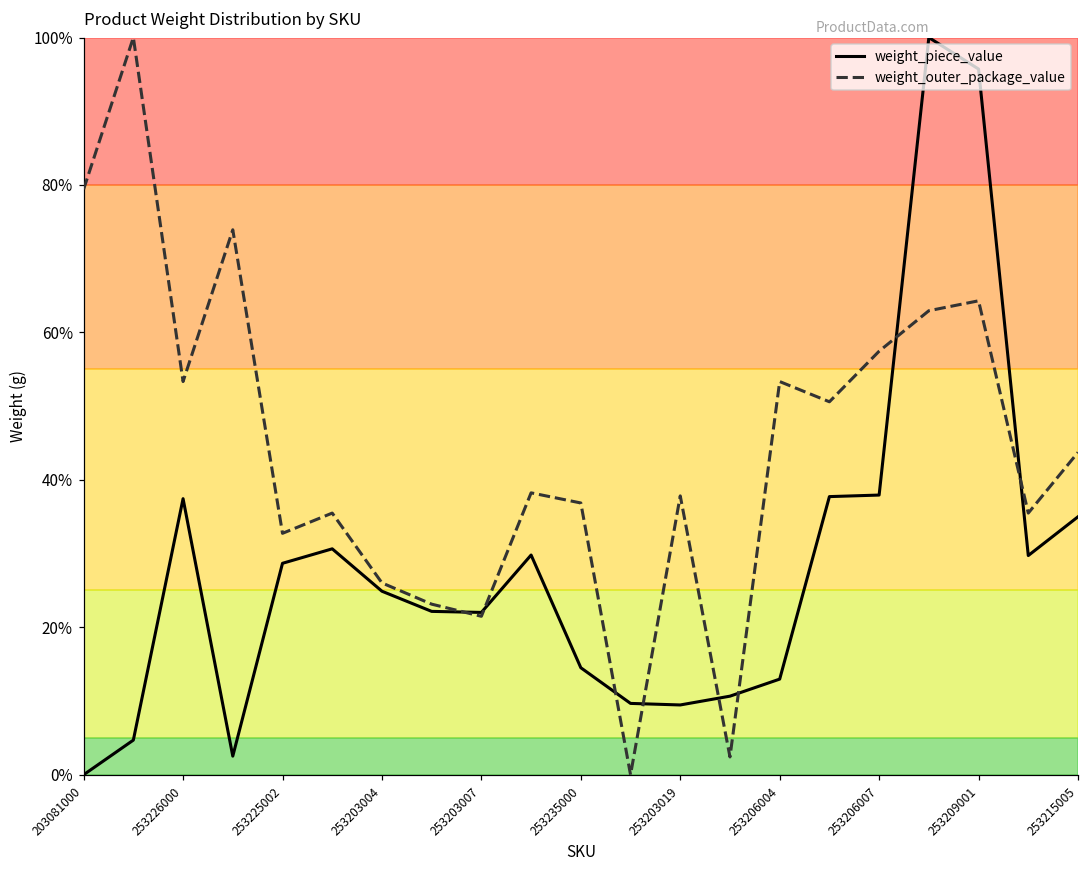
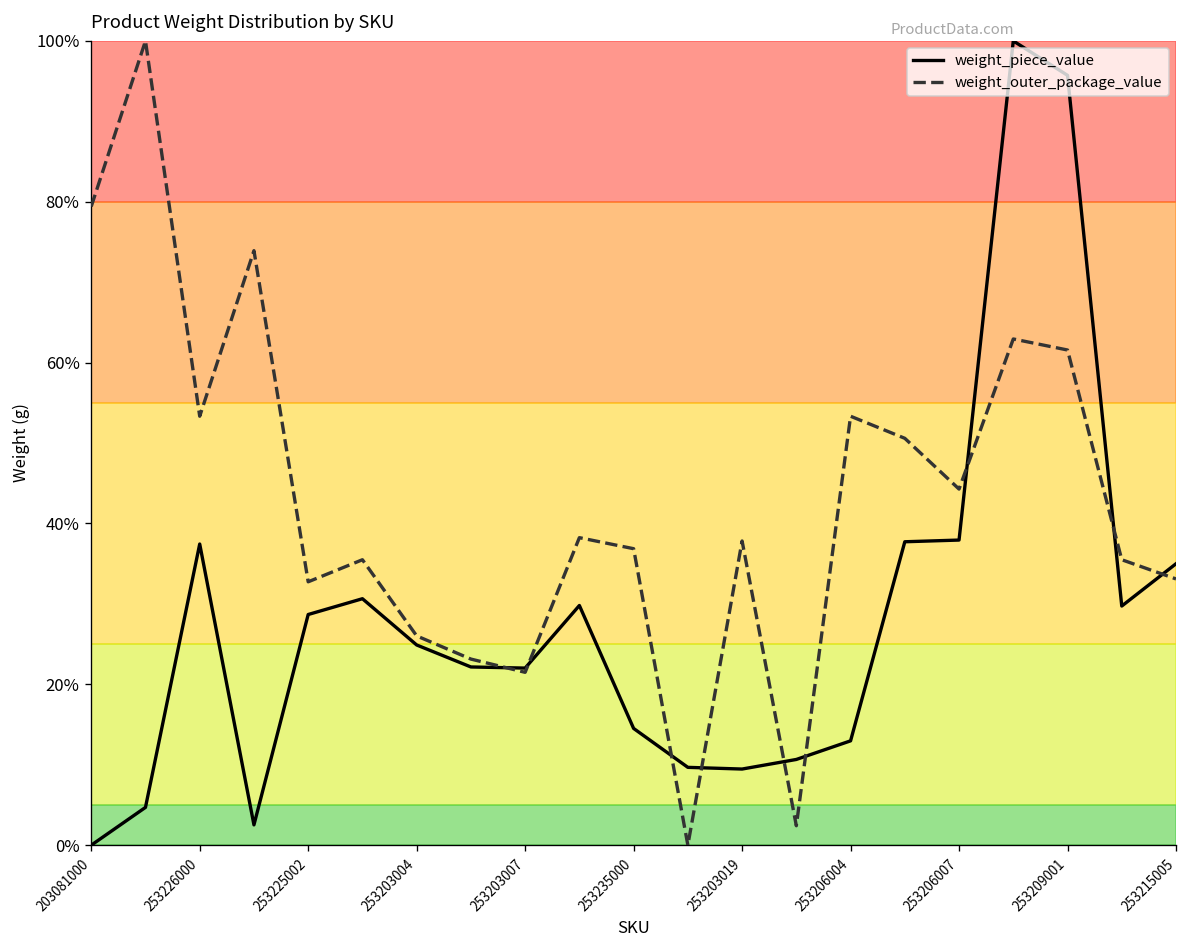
  {
    "weight_piece_value": {
      "203081000": "0%",
      "253226000": "37%",
      "253225002": "29%",
      "253203004": "25%",
      "253203007": "22%",
      "253235000": "15%",
      "253203019": "9%",
      "253206004": "13%",
      "253206007": "38%",
      "253215005": "35%"
    },
    "weight_outer_package_value": {
      "203081000": "79%",
      "253226000": "53%",
      "253225002": "33%",
      "253203004": "26%",
      "253203007": "21%",
      "253235000": "37%",
      "253203019": "38%",
      "253206004": "53%",
-     "253206007": "57%",
-     "253209001": "64%",
-     "253215005": "44%"
+     "253206007": "44%",
+     "253209001": "62%",
+     "253215005": "33%"
    }
  }
